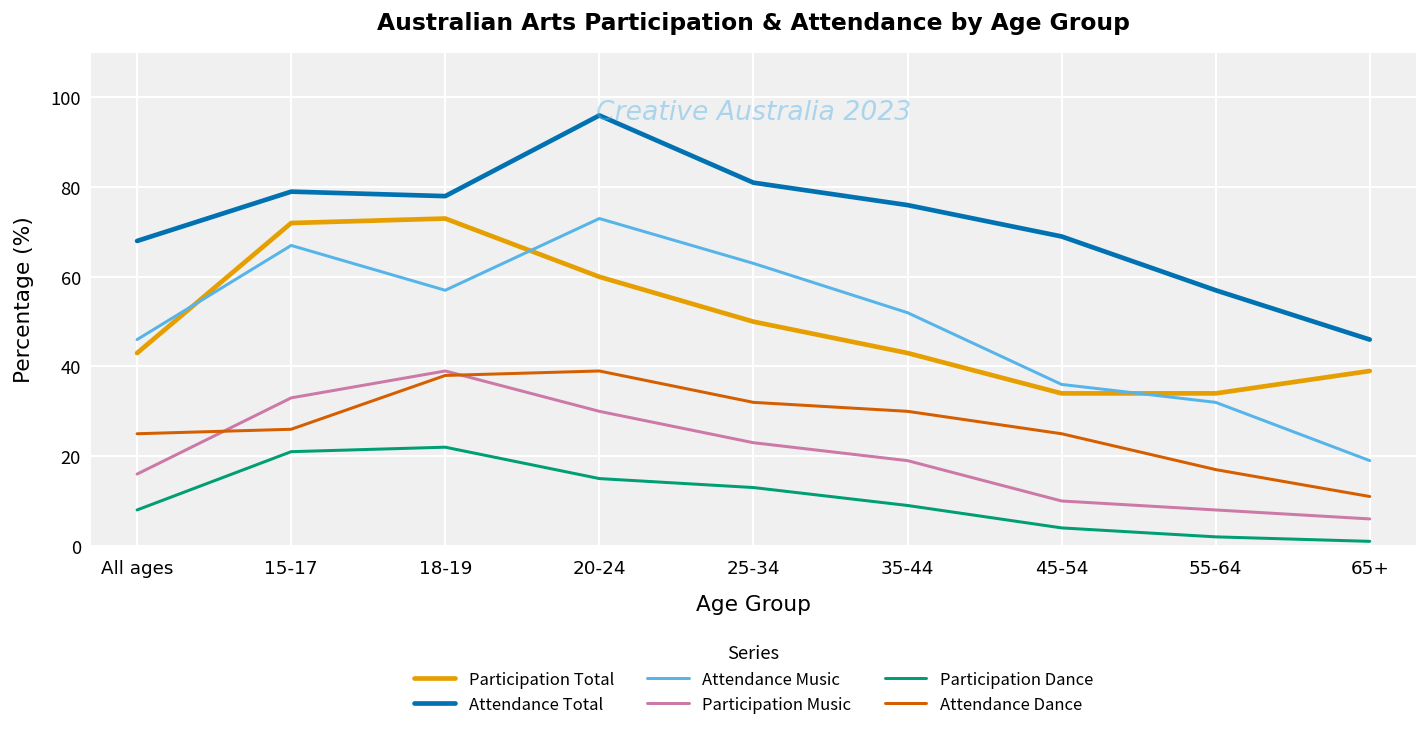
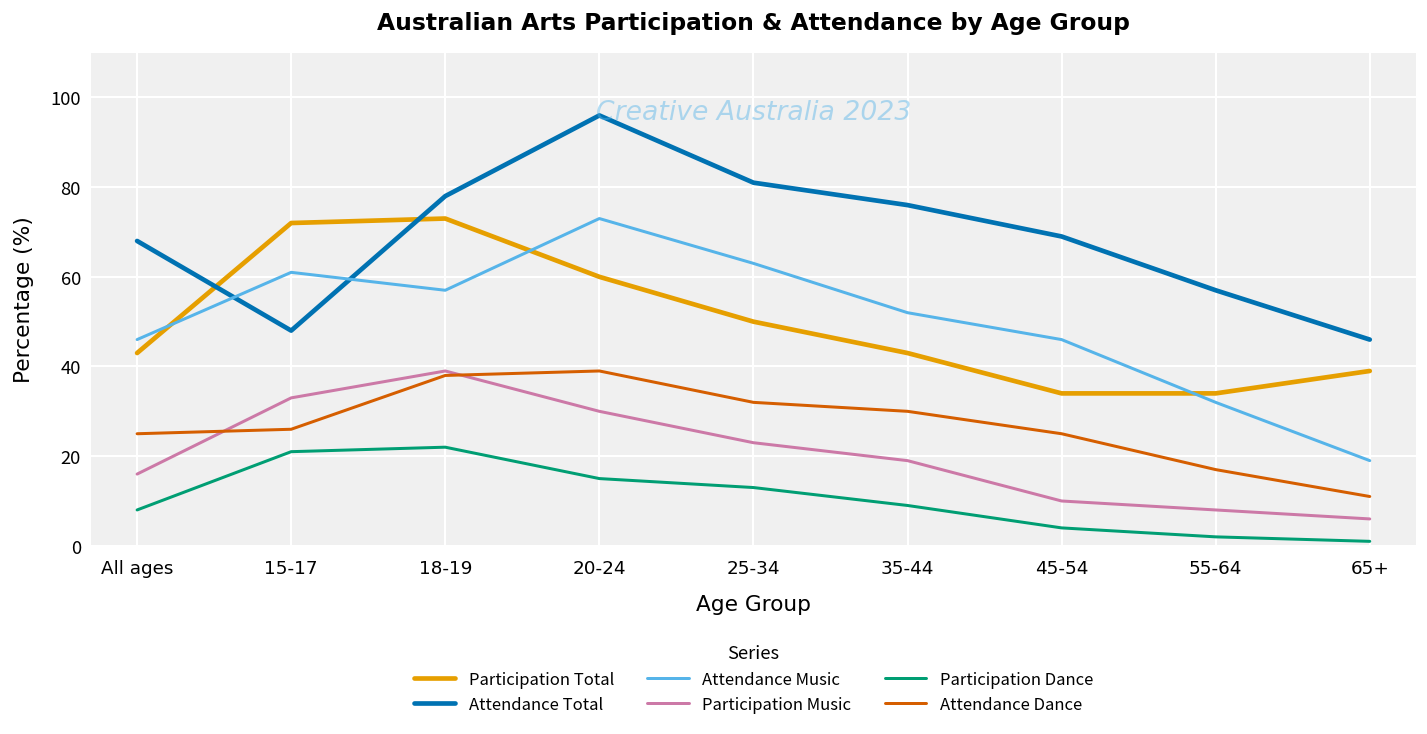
  {
    "Participation Total": {
      "All ages": 43,
      "15-17": 72,
      "18-19": 73,
      "20-24": 60,
      "25-34": 50,
      "35-44": 43,
      "45-54": 34,
      "55-64": 34,
      "65+": 39
    },
    "Attendance Total": {
      "All ages": 68,
-     "15-17": 79,
+     "15-17": 48,
      "18-19": 78,
      "25-34": 81,
      "35-44": 76,
      "45-54": 69,
      "55-64": 57,
      "65+": 46
    },
    "Attendance Music": {
      "All ages": 46,
-     "15-17": 67,
+     "15-17": 61,
      "18-19": 57,
      "20-24": 73,
      "25-34": 63,
      "35-44": 52,
-     "45-54": 36,
+     "45-54": 46,
      "55-64": 32,
      "65+": 19
    },
    "Participation Music": {
      "All ages": 16,
      "15-17": 33,
      "18-19": 39,
      "20-24": 30,
      "25-34": 23,
      "35-44": 19,
      "45-54": 10,
      "55-64": 8,
      "65+": 6
    },
    "Participation Dance": {
      "All ages": 8,
      "15-17": 21,
      "18-19": 22,
      "20-24": 15,
      "25-34": 13,
      "35-44": 9,
      "45-54": 4,
      "55-64": 2,
      "65+": 1
    },
    "Attendance Dance": {
      "All ages": 25,
      "15-17": 26,
      "18-19": 38,
      "20-24": 39,
      "25-34": 32,
      "35-44": 30,
      "45-54": 25,
      "55-64": 17,
      "65+": 11
    }
  }
